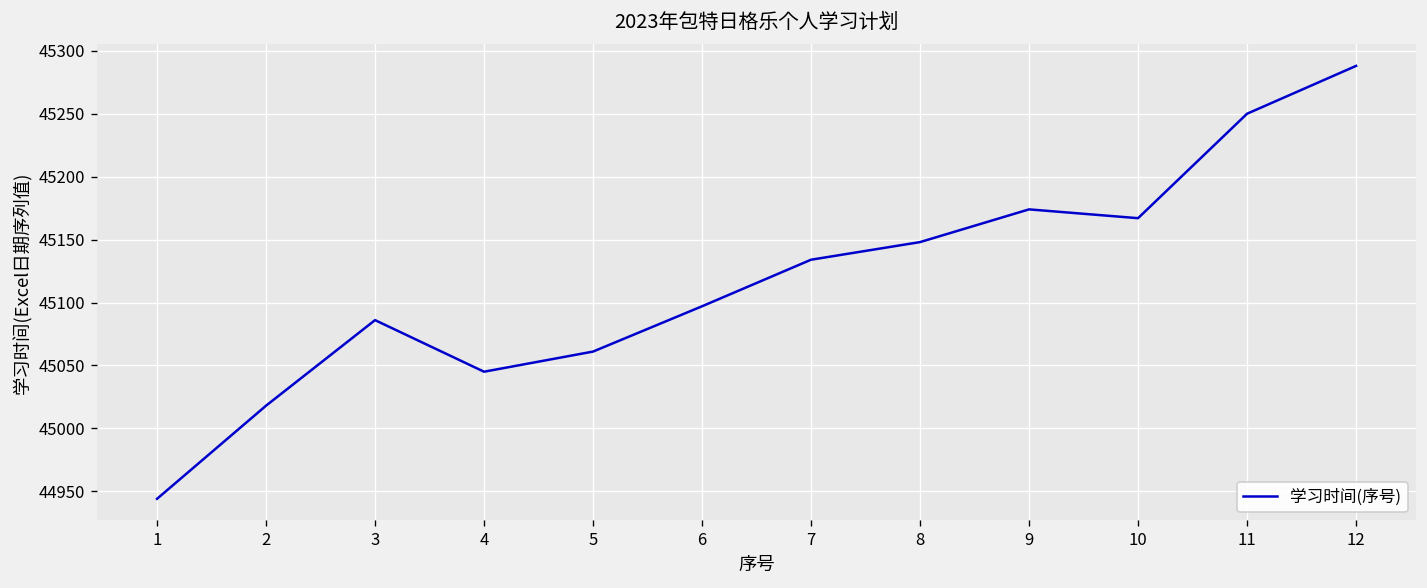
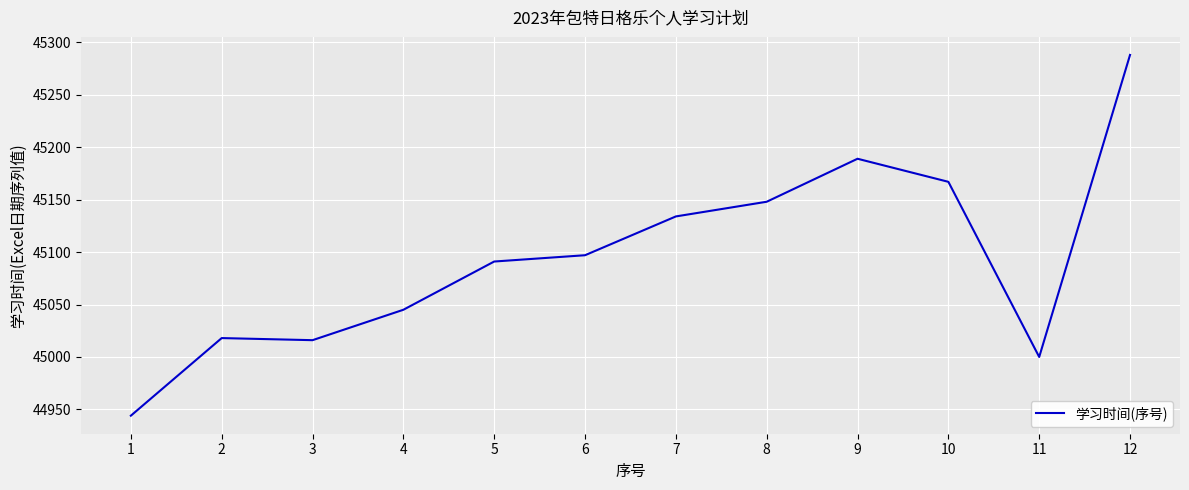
  {
    "1": 44944,
    "2": 45018,
-   "3": 45086,
+   "3": 45016,
    "4": 45045,
-   "5": 45061,
+   "5": 45091,
    "6": 45097,
    "7": 45134,
    "8": 45148,
-   "9": 45174,
+   "9": 45189,
    "10": 45167,
-   "11": 45250,
+   "11": 45000,
    "12": 45288
  }
